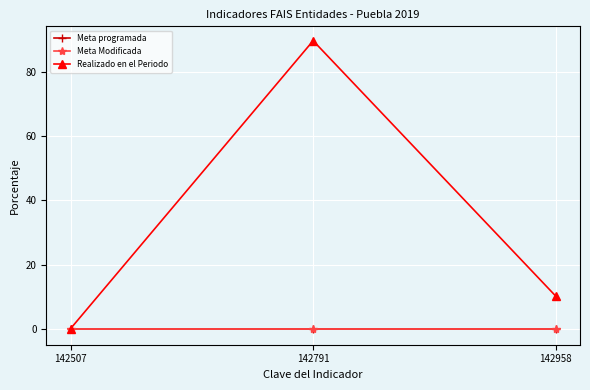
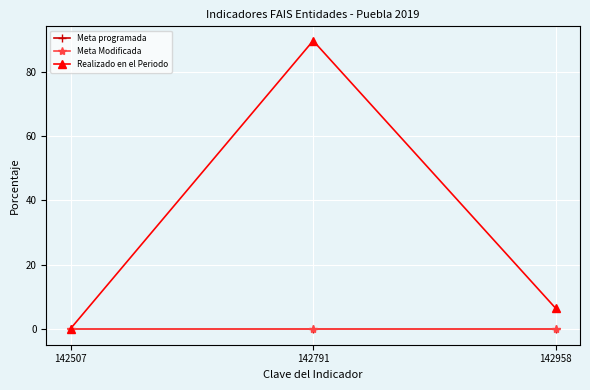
  {
    "Meta Modificada": {
      "142791": 0,
      "142958": 0
    },
    "Realizado en el Periodo": {
      "142791": 90,
-     "142958": 10
+     "142958": 6
    }
  }
